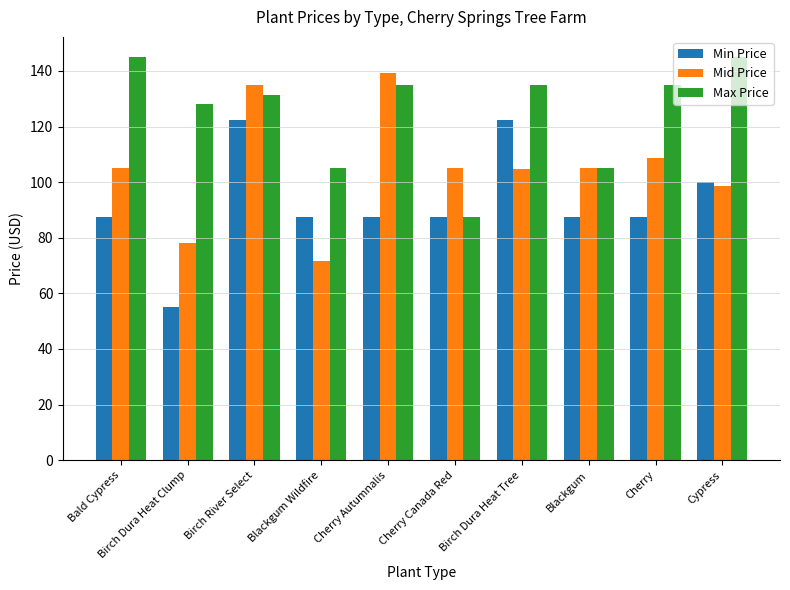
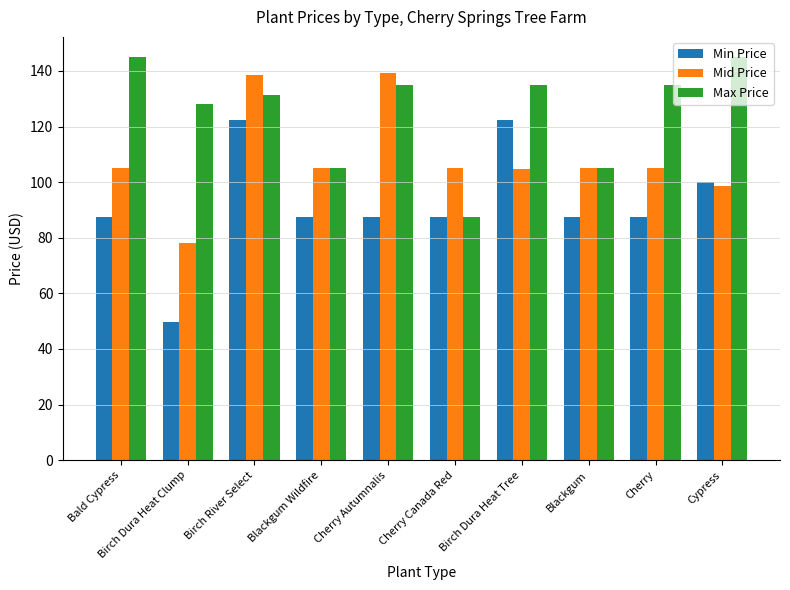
  {
    "Min Price": {
      "Bald Cypress": 88,
-     "Birch Dura Heat Clump": 55,
+     "Birch Dura Heat Clump": 50,
      "Birch River Select": 123,
      "Blackgum Wildfire": 88,
      "Cherry Autumnalis": 88,
      "Cherry Canada Red": 88,
      "Birch Dura Heat Tree": 123,
      "Blackgum": 88,
      "Cherry": 88,
      "Cypress": 100
    },
    "Mid Price": {
      "Bald Cypress": 105,
      "Birch Dura Heat Clump": 78,
-     "Birch River Select": 135,
-     "Blackgum Wildfire": 72,
+     "Birch River Select": 139,
+     "Blackgum Wildfire": 105,
      "Cherry Autumnalis": 139,
      "Cherry Canada Red": 105,
      "Birch Dura Heat Tree": 105,
      "Blackgum": 105,
-     "Cherry": 109,
+     "Cherry": 105,
      "Cypress": 99
    },
    "Max Price": {
      "Bald Cypress": 145,
      "Birch Dura Heat Clump": 128,
      "Birch River Select": 132,
      "Blackgum Wildfire": 105,
      "Cherry Autumnalis": 135,
      "Cherry Canada Red": 88,
      "Birch Dura Heat Tree": 135,
      "Blackgum": 105,
      "Cherry": 135
    }
  }
